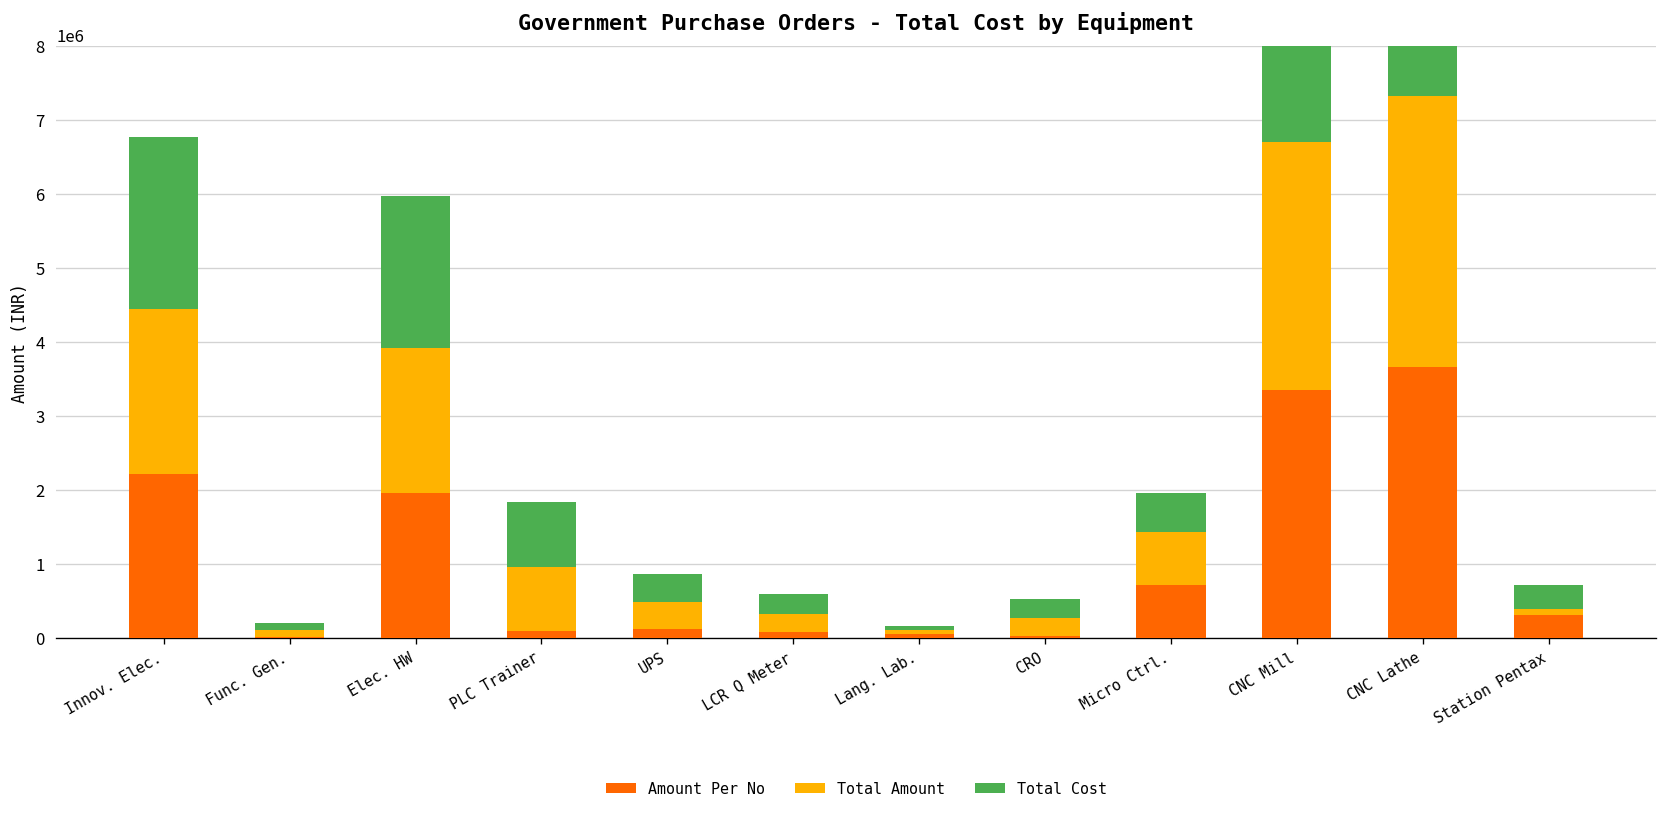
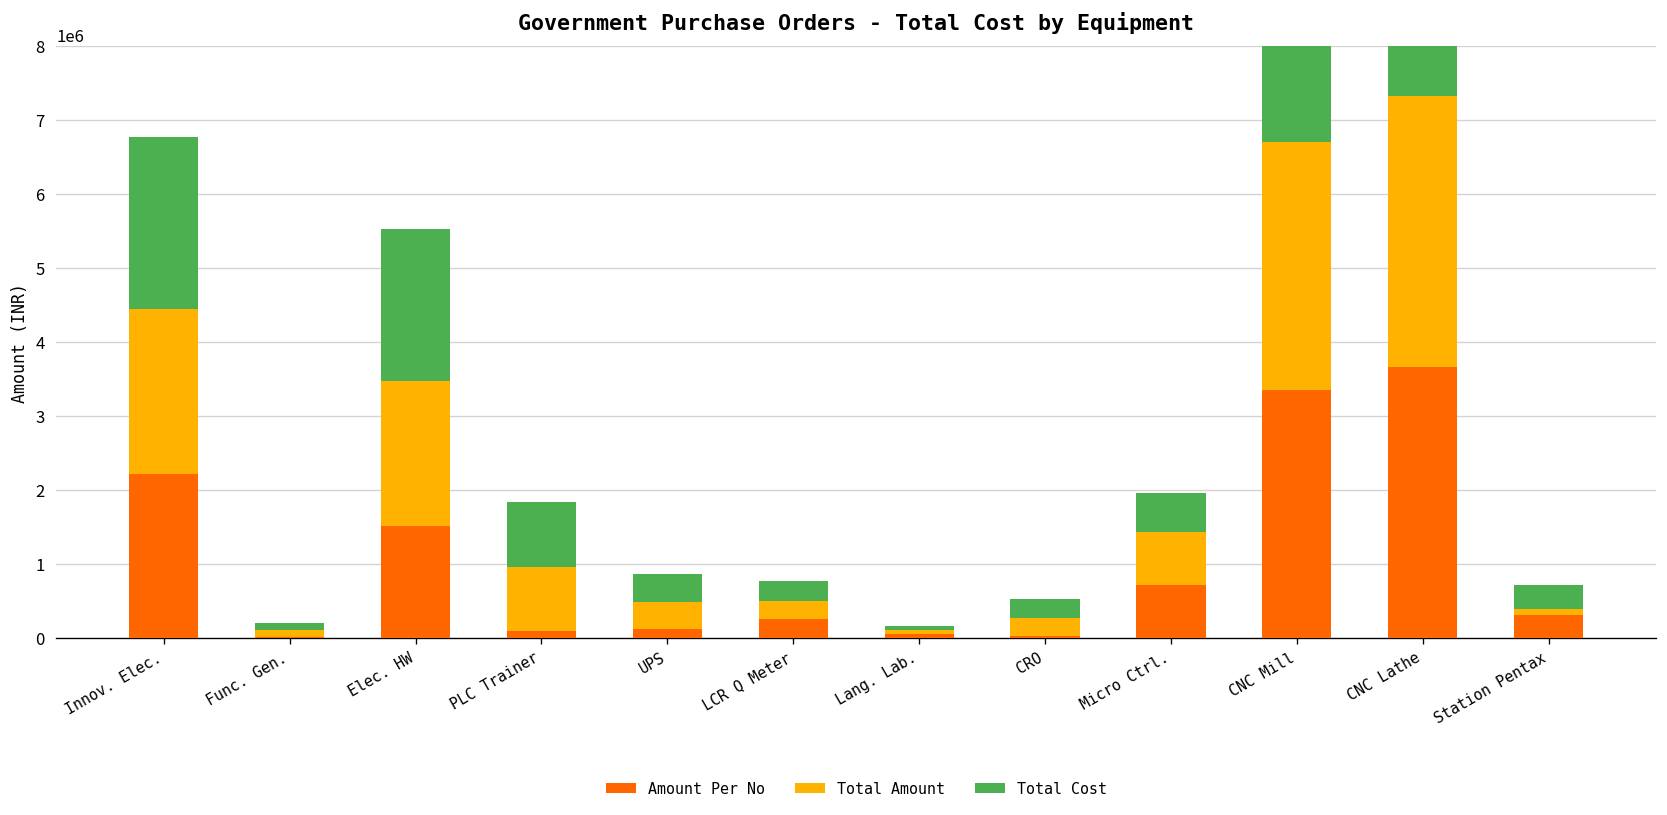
  {
    "Amount Per No": {
      "Innov. Elec.": 2200000,
-     "Elec. HW": 2000000,
+     "Elec. HW": 1500000,
      "PLC Trainer": 100000,
      "UPS": 100000,
-     "LCR Q Meter": 100000,
+     "LCR Q Meter": 300000,
      "Lang. Lab.": 100000,
      "Micro Ctrl.": 700000,
      "CNC Mill": 3300000,
      "CNC Lathe": 3700000,
      "Station Pentax": 300000
    },
    "Total Amount": {
      "Innov. Elec.": 2200000,
      "Func. Gen.": 100000,
      "Elec. HW": 2000000,
      "PLC Trainer": 900000,
      "UPS": 400000,
      "LCR Q Meter": 300000,
      "Lang. Lab.": 100000,
      "CRO": 300000,
      "Micro Ctrl.": 700000,
      "CNC Mill": 3300000,
      "CNC Lathe": 3700000,
      "Station Pentax": 100000
    },
    "Total Cost": {
      "Innov. Elec.": 2300000,
      "Func. Gen.": 100000,
      "Elec. HW": 2100000,
      "PLC Trainer": 900000,
      "UPS": 400000,
      "LCR Q Meter": 300000,
      "Lang. Lab.": 100000,
      "CRO": 300000,
      "Micro Ctrl.": 500000,
      "Station Pentax": 300000
    }
  }
